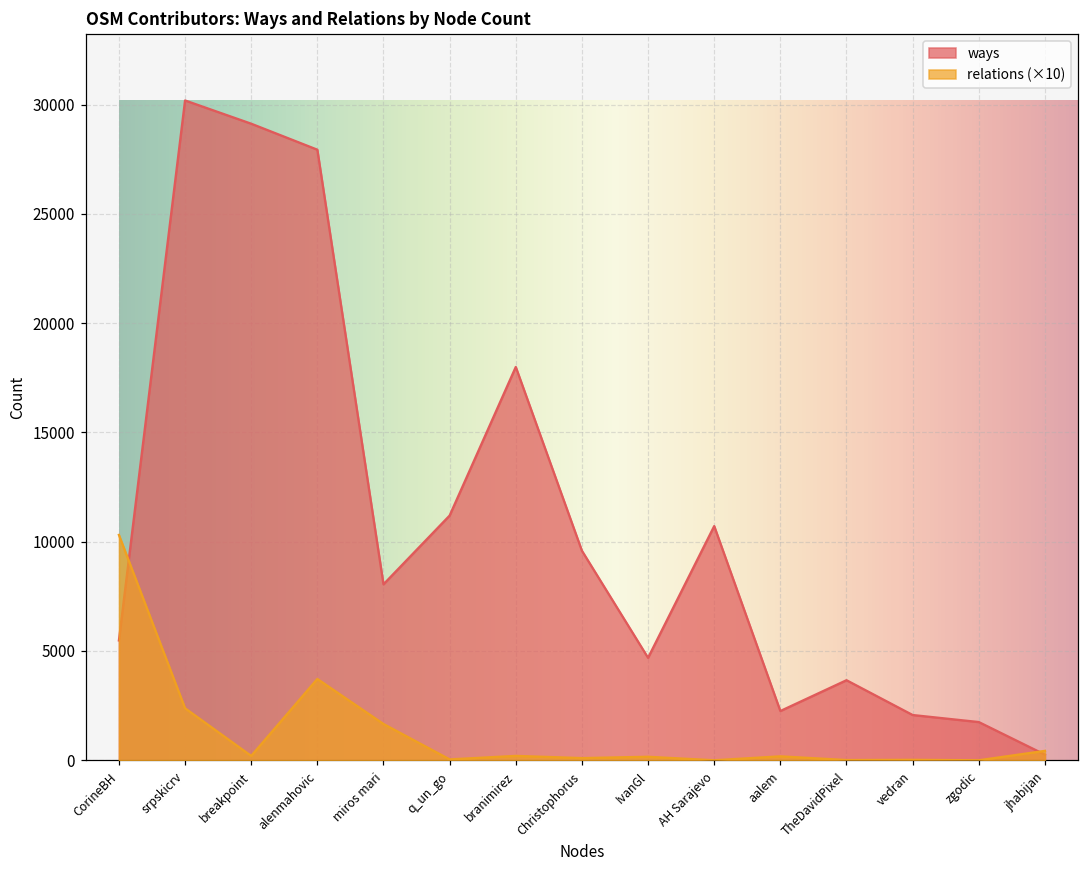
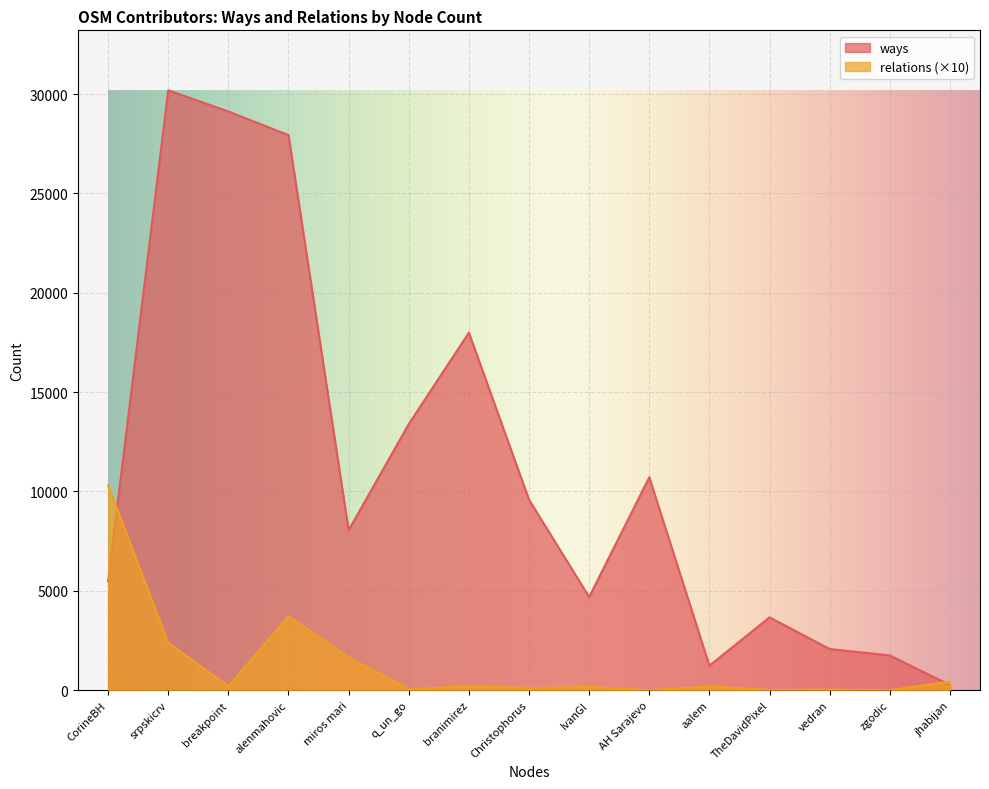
  {
    "ways": {
      "CorineBH": 5500,
      "srpskicrv": 30200,
      "breakpoint": 29100,
      "alenmahovic": 27900,
      "miros mari": 8100,
-     "q_un_go": 11200,
+     "q_un_go": 13400,
      "branimirez": 18000,
      "Christophorus": 9600,
      "IvanGl": 4700,
      "AH Sarajevo": 10700,
-     "aalem": 2300,
+     "aalem": 1200,
      "TheDavidPixel": 3700,
      "vedran": 2100,
      "zgodic": 1700,
      "jhabijan": 300
    },
    "relations (×10)": {
      "CorineBH": 10300,
      "srpskicrv": 2400,
      "breakpoint": 200,
      "alenmahovic": 3700,
      "miros mari": 1700,
      "q_un_go": 0,
      "branimirez": 200,
      "Christophorus": 100,
      "IvanGl": 200,
      "AH Sarajevo": 0,
      "aalem": 200,
      "TheDavidPixel": 0,
      "vedran": 0,
      "zgodic": 0,
      "jhabijan": 400
    }
  }
